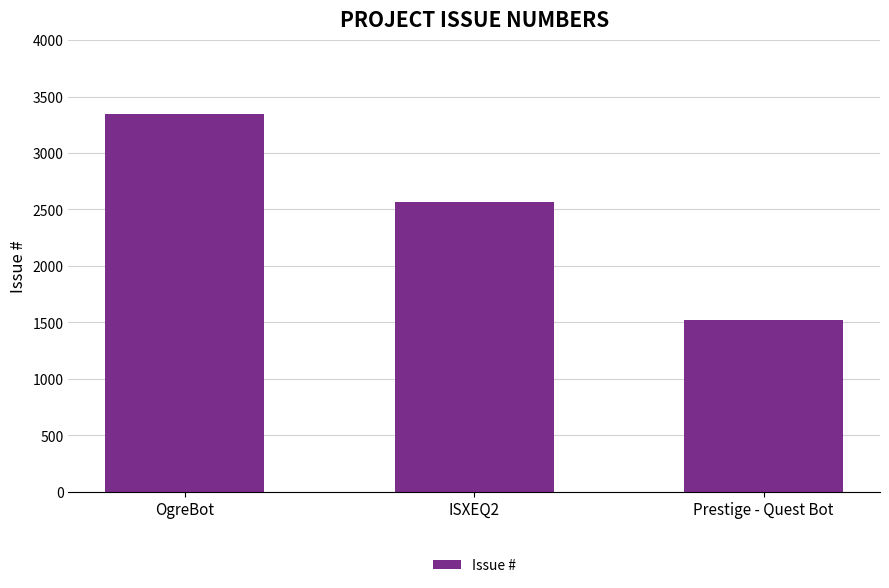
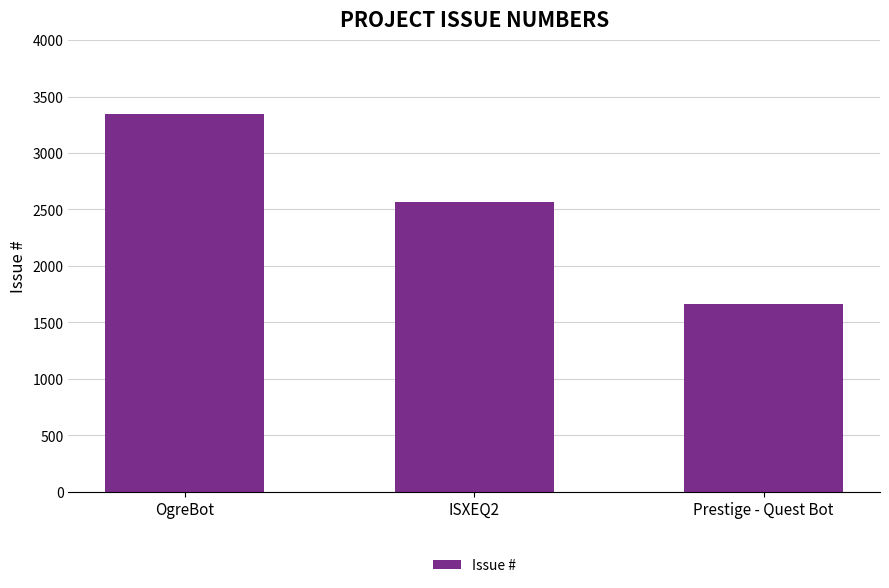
  {
    "OgreBot": 3340,
    "ISXEQ2": 2570,
-   "Prestige - Quest Bot": 1520
+   "Prestige - Quest Bot": 1660
  }
